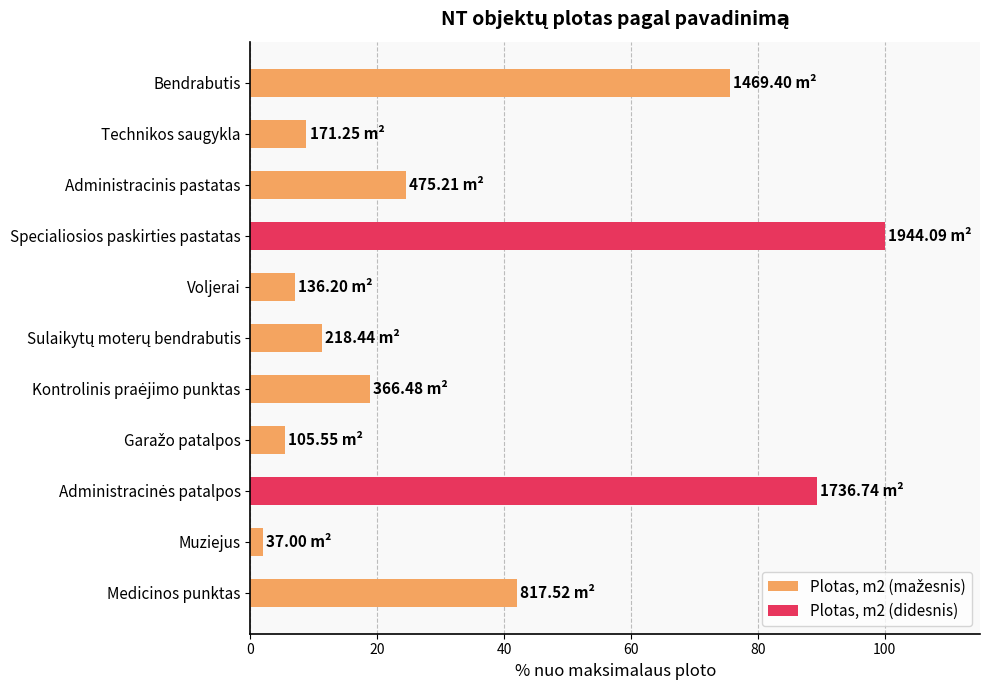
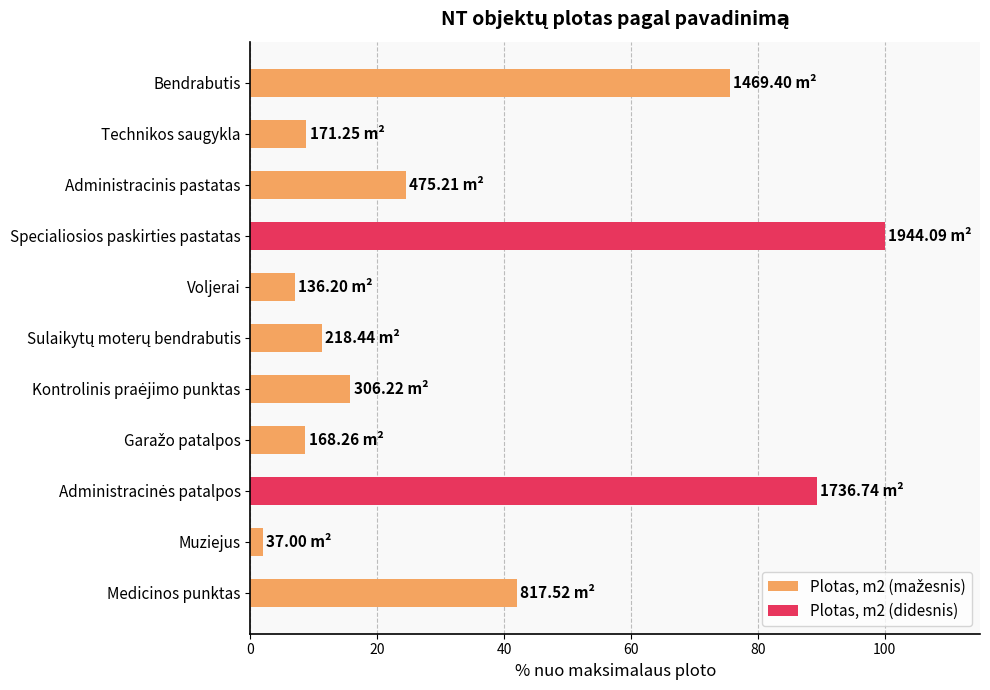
  {
-   "Kontrolinis praėjimo punktas": 366.48,
-   "Garažo patalpos": 105.55
+   "Kontrolinis praėjimo punktas": 306.22,
+   "Garažo patalpos": 168.26
  }
